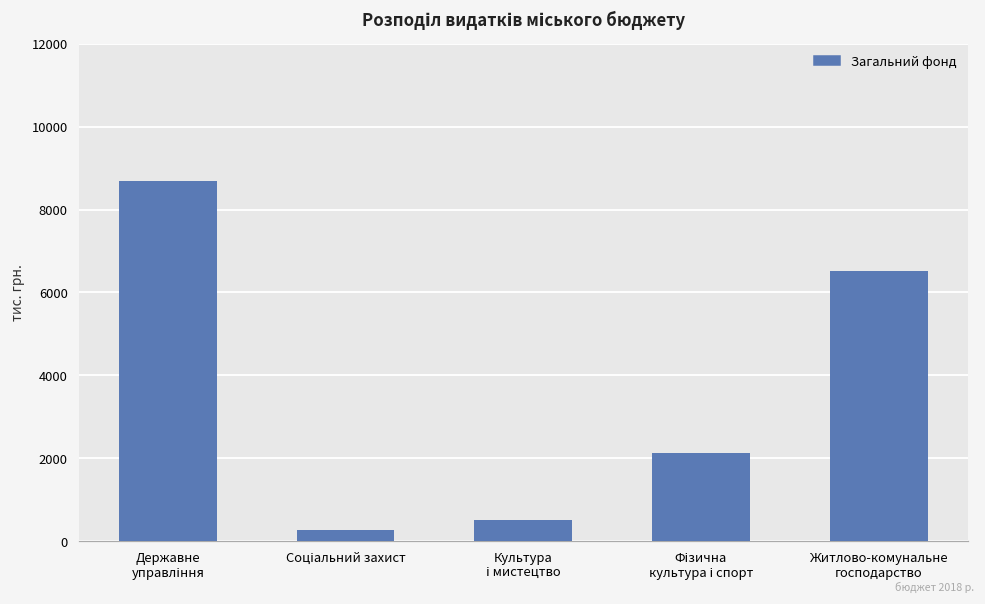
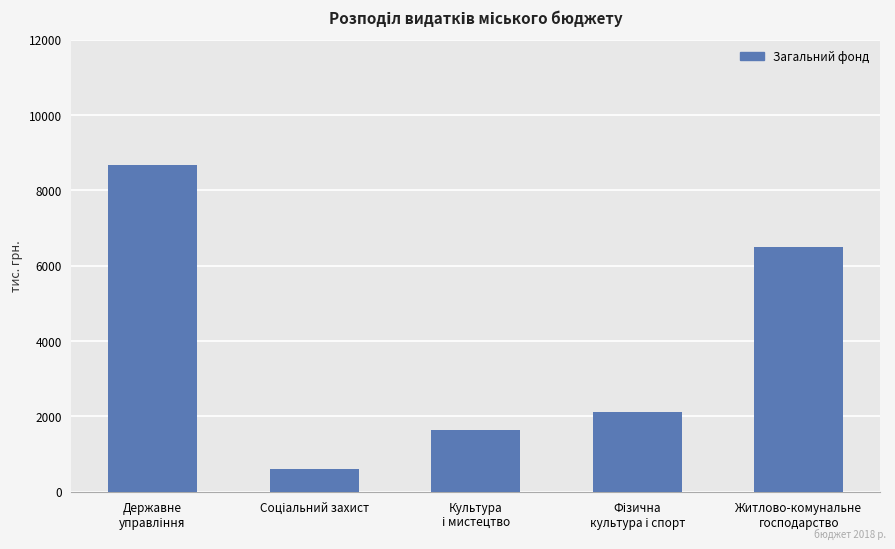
  {
    "Державне управління": 8700,
-   "Соціальний захист": 300,
-   "Культура і мистецтво": 500,
+   "Соціальний захист": 600,
+   "Культура і мистецтво": 1700,
    "Фізична культура і спорт": 2100,
    "Житлово-комунальне господарство": 6500
  }
